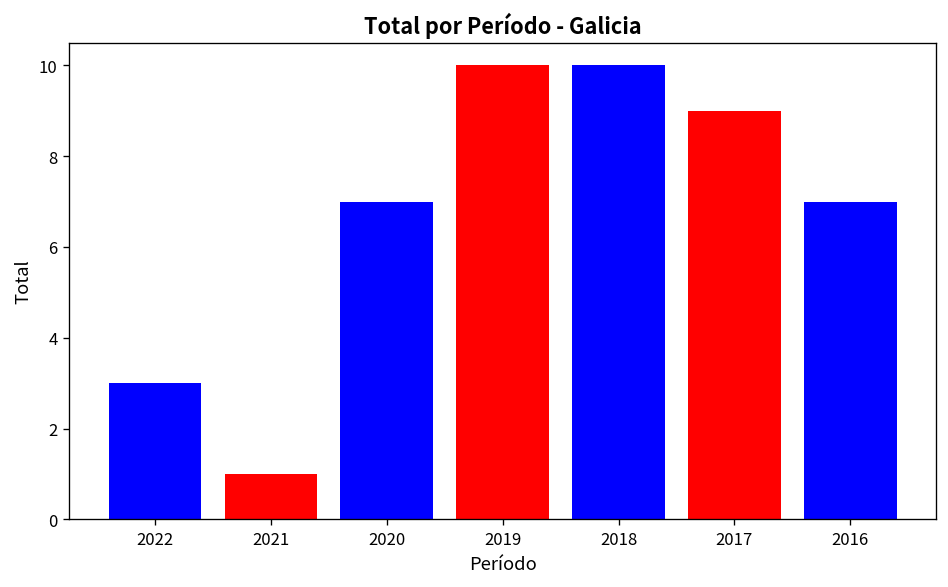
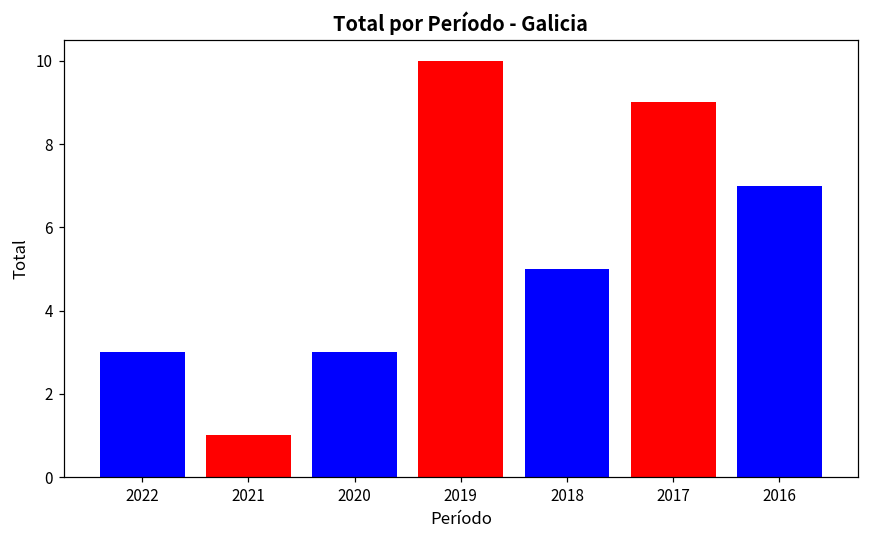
  {
    "2022": 3,
    "2021": 1,
-   "2020": 7,
+   "2020": 3,
    "2019": 10,
-   "2018": 10,
+   "2018": 5,
    "2017": 9,
    "2016": 7
  }
